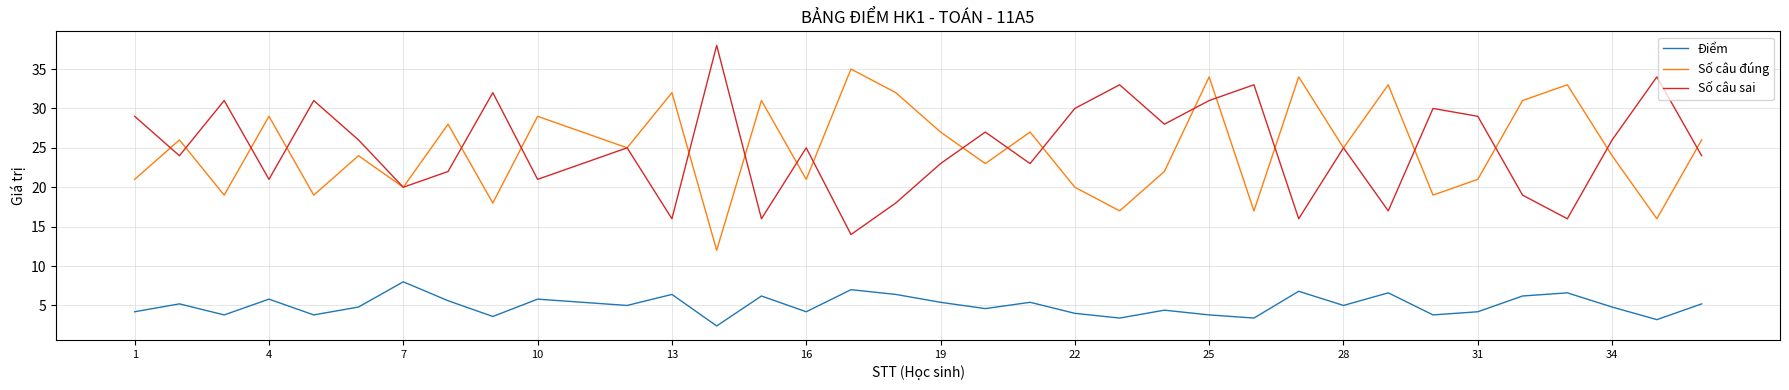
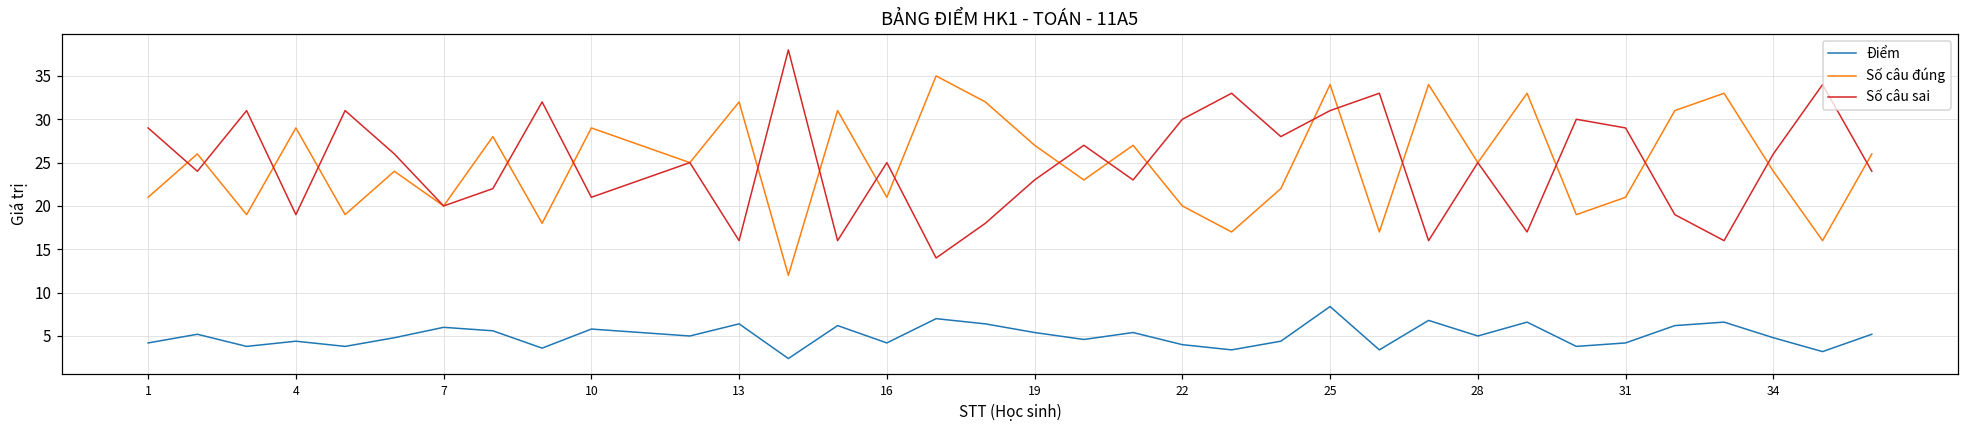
  {
    "Điểm": {
      "1": 4,
-     "4": 6,
-     "7": 8,
+     "4": 4,
+     "7": 6,
      "10": 6,
      "13": 6,
      "16": 4,
      "19": 5,
      "22": 4,
-     "25": 4,
+     "25": 8,
      "28": 5,
      "31": 4,
      "34": 5
    },
    "Số câu đúng": {
      "1": 21,
      "4": 29,
      "10": 29,
      "13": 32,
      "16": 21,
      "19": 27,
      "22": 20,
      "25": 34,
      "31": 21,
      "34": 24
    },
    "Số câu sai": {
      "1": 29,
-     "4": 21,
+     "4": 19,
      "10": 21,
      "13": 16,
      "16": 25,
      "19": 23,
      "22": 30,
      "25": 31,
      "31": 29,
      "34": 26
    }
  }
